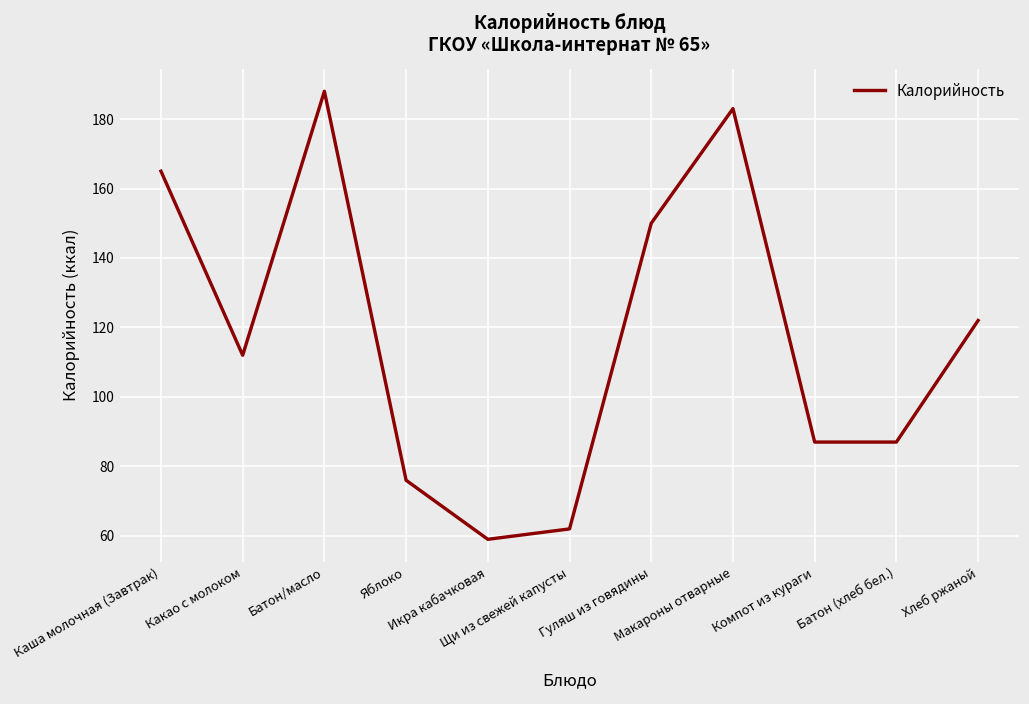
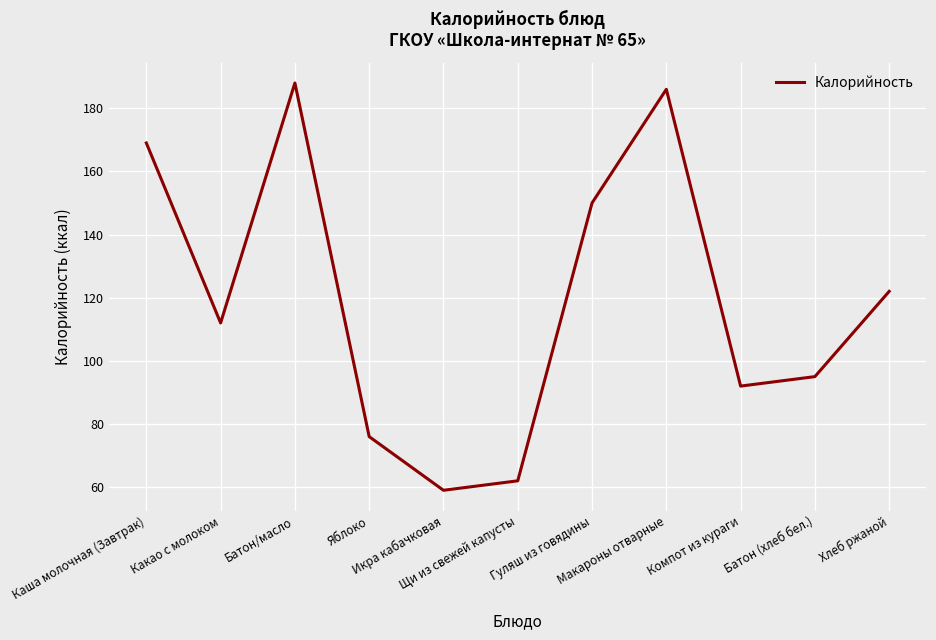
  {
-   "Каша молочная (Завтрак)": 165,
+   "Каша молочная (Завтрак)": 169,
    "Какао с молоком": 112,
    "Батон/масло": 188,
    "Яблоко": 76,
    "Икра кабачковая": 59,
    "Щи из свежей капусты": 62,
    "Гуляш из говядины": 150,
-   "Макароны отварные": 183,
-   "Компот из кураги": 87,
-   "Батон (хлеб бел.)": 87,
+   "Макароны отварные": 186,
+   "Компот из кураги": 92,
+   "Батон (хлеб бел.)": 95,
    "Хлеб ржаной": 122
  }
